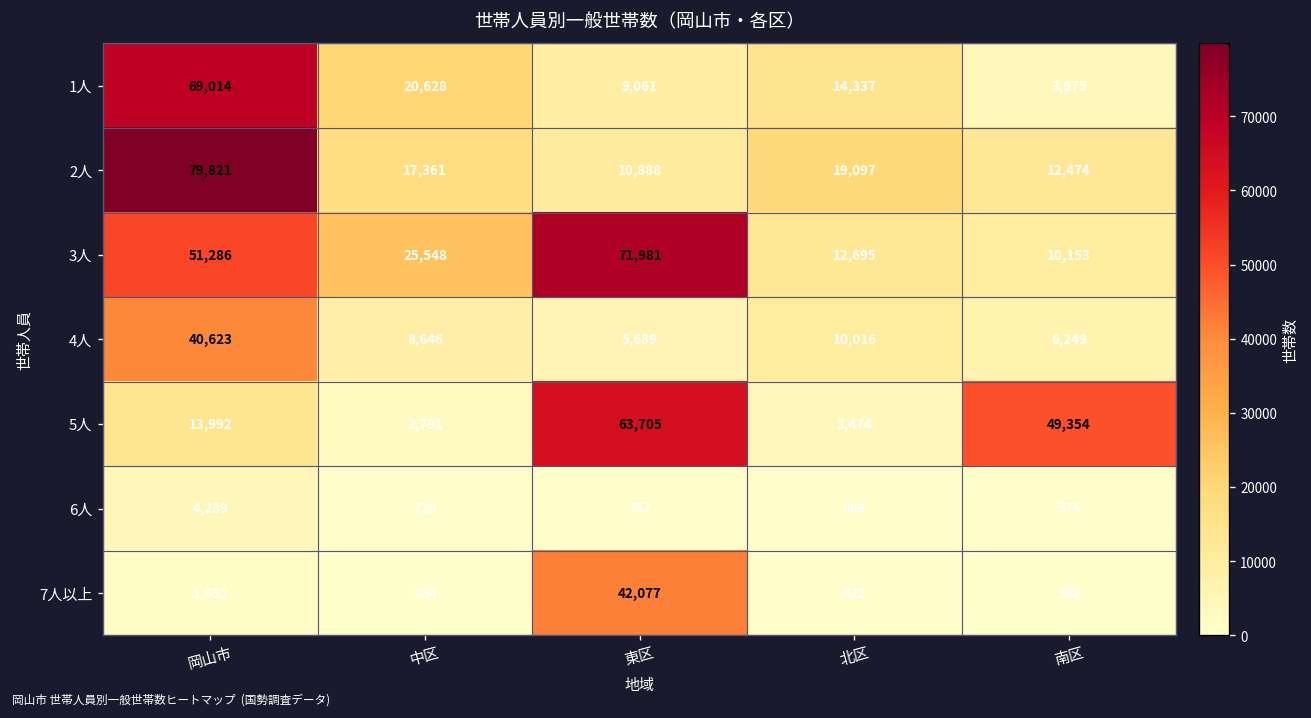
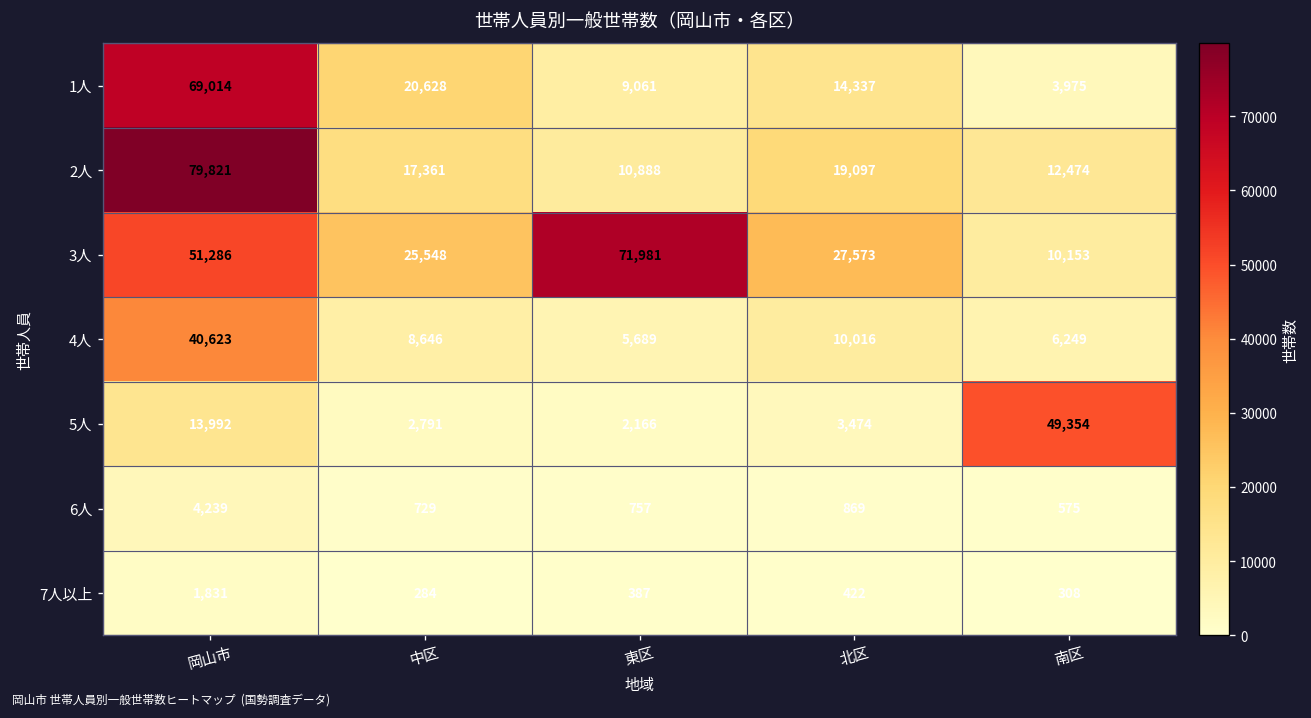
  {
    "1人": {
      "岡山市": "69,014",
      "中区": "20,628",
      "東区": "9,061",
      "北区": "14,337",
      "南区": "3,975"
    },
    "2人": {
      "岡山市": "79,821",
      "中区": "17,361",
      "東区": "10,888",
      "北区": "19,097",
      "南区": "12,474"
    },
    "3人": {
      "岡山市": "51,286",
      "中区": "25,548",
      "東区": "71,981",
-     "北区": "12,695",
+     "北区": "27,573",
      "南区": "10,153"
    },
    "4人": {
      "岡山市": "40,623",
      "中区": "8,646",
      "東区": "5,689",
      "北区": "10,016",
      "南区": "6,249"
    },
    "5人": {
      "岡山市": "13,992",
      "中区": "2,791",
-     "東区": "63,705",
+     "東区": "2,166",
      "北区": "3,474",
      "南区": "49,354"
    },
    "6人": {
      "岡山市": "4,239",
      "中区": "729",
      "東区": "757",
      "北区": "869",
      "南区": "575"
    },
    "7人以上": {
      "岡山市": "1,831",
      "中区": "284",
-     "東区": "42,077",
+     "東区": "387",
      "北区": "422",
      "南区": "308"
    }
  }
